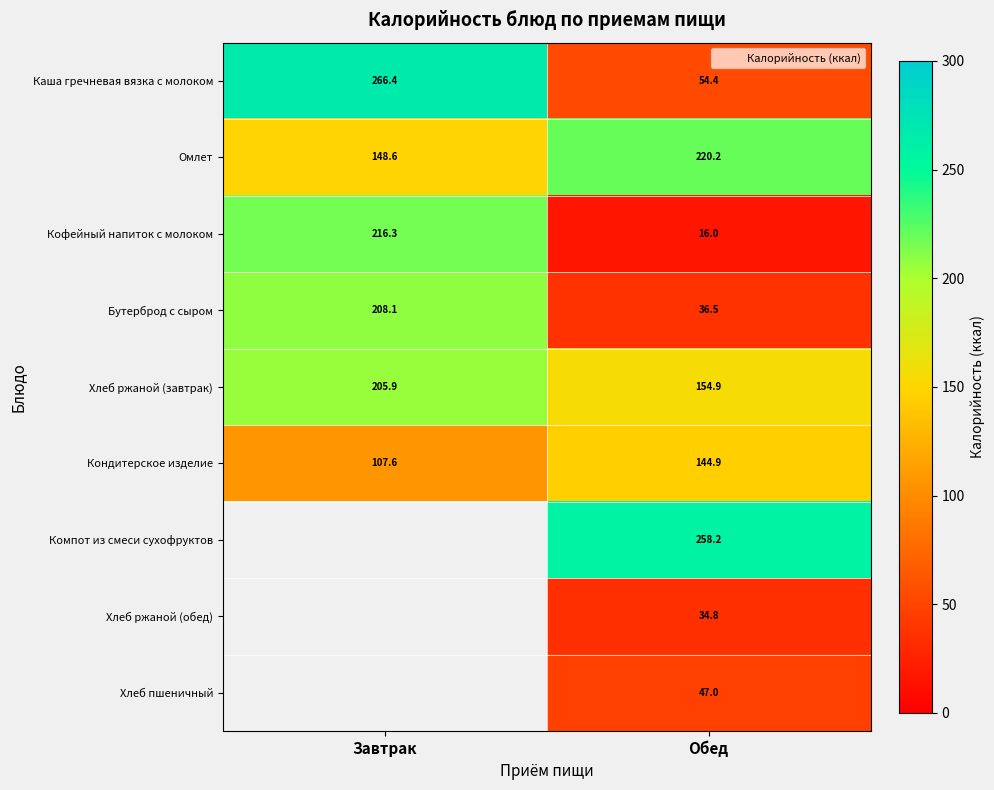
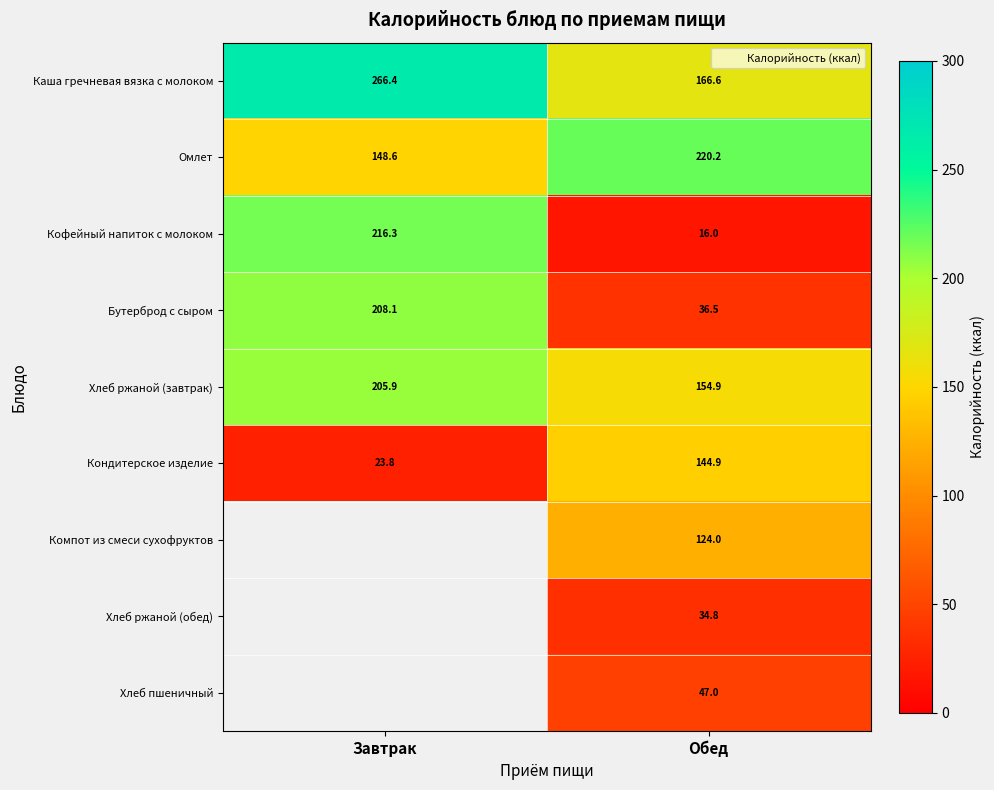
  {
    "Каша гречневая вязка с молоком": {
      "Завтрак": 266.4,
-     "Обед": 54.4
+     "Обед": 166.6
    },
    "Омлет": {
      "Завтрак": 148.6,
      "Обед": 220.2
    },
    "Кофейный напиток с молоком": {
      "Завтрак": 216.3,
      "Обед": 16.0
    },
    "Бутерброд с сыром": {
      "Завтрак": 208.1,
      "Обед": 36.5
    },
    "Хлеб ржаной (завтрак)": {
      "Завтрак": 205.9,
      "Обед": 154.9
    },
    "Кондитерское изделие": {
-     "Завтрак": 107.6,
+     "Завтрак": 23.8,
      "Обед": 144.9
    },
    "Компот из смеси сухофруктов": {
-     "Обед": 258.2
+     "Обед": 124.0
    },
    "Хлеб ржаной (обед)": {
      "Обед": 34.8
    },
    "Хлеб пшеничный": {
      "Обед": 47.0
    }
  }
